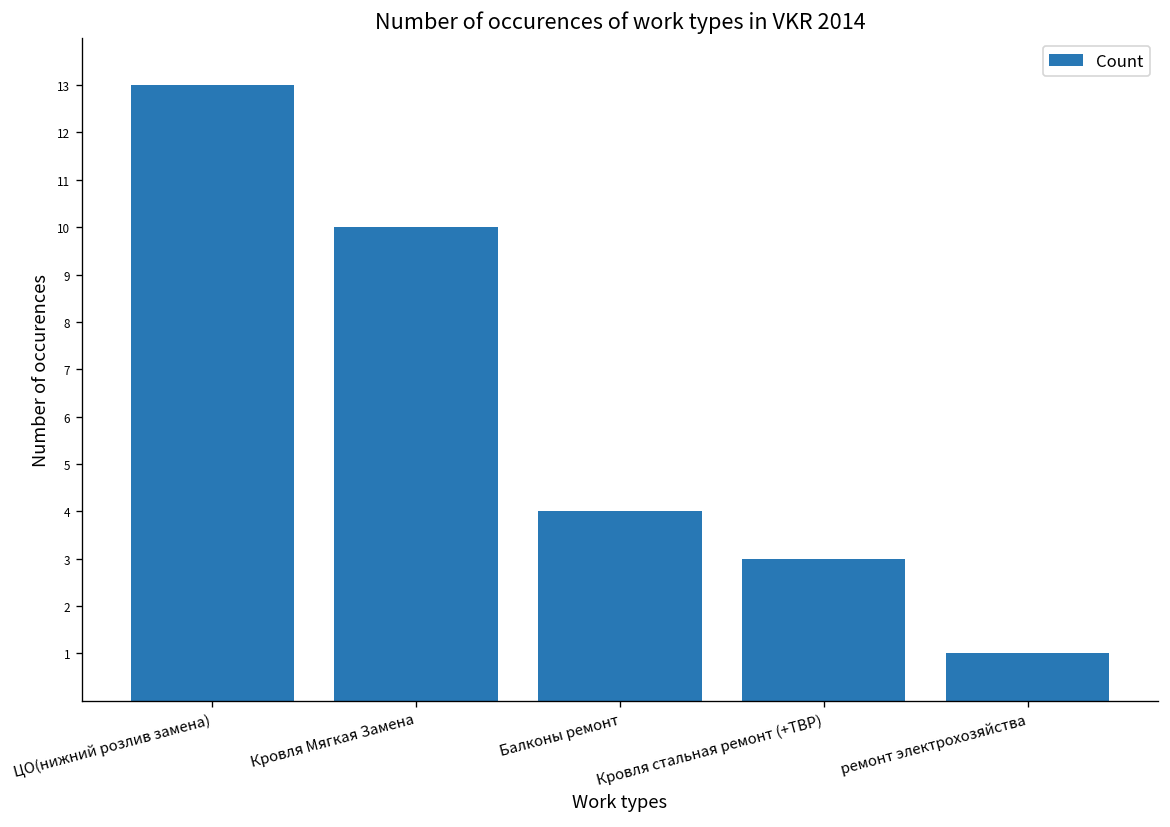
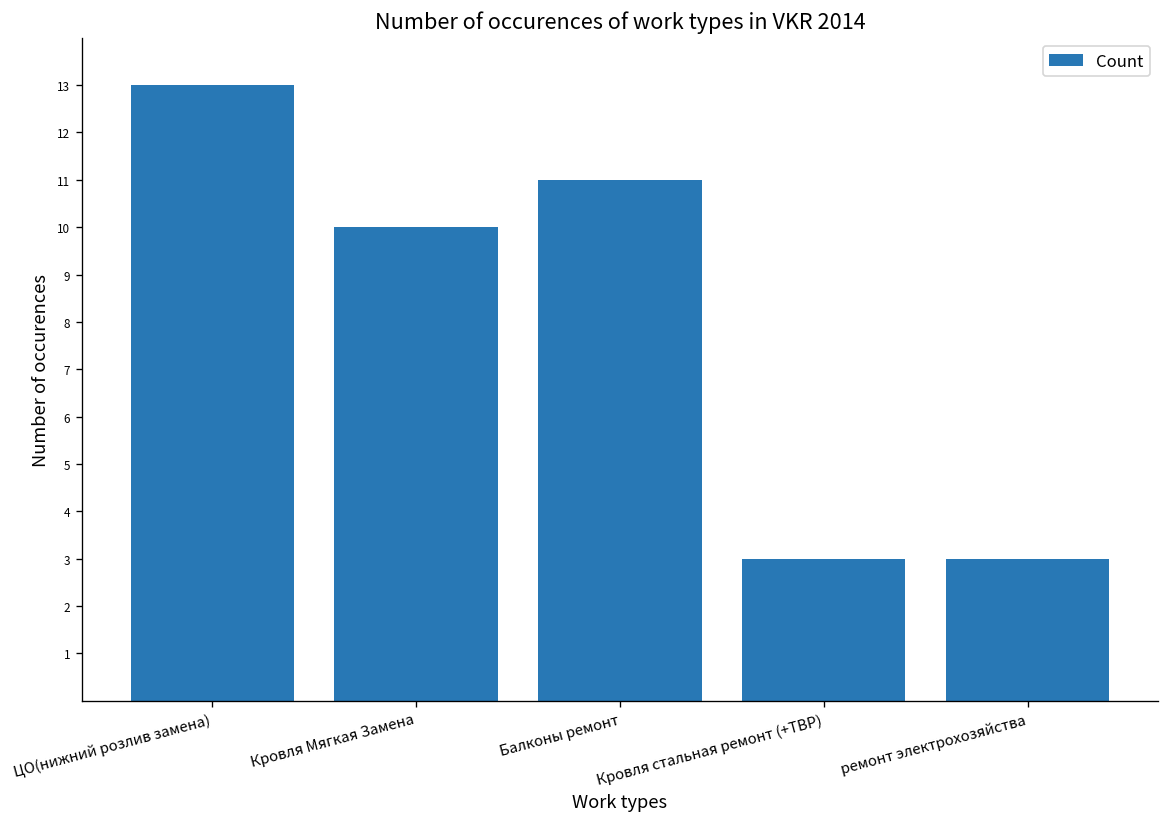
  {
    "ЦО(нижний розлив замена)": 13,
    "Кровля Мягкая Замена": 10,
-   "Балконы ремонт": 4,
+   "Балконы ремонт": 11,
    "Кровля стальная ремонт (+ТВР)": 3,
-   "ремонт электрохозяйства": 1
+   "ремонт электрохозяйства": 3
  }
